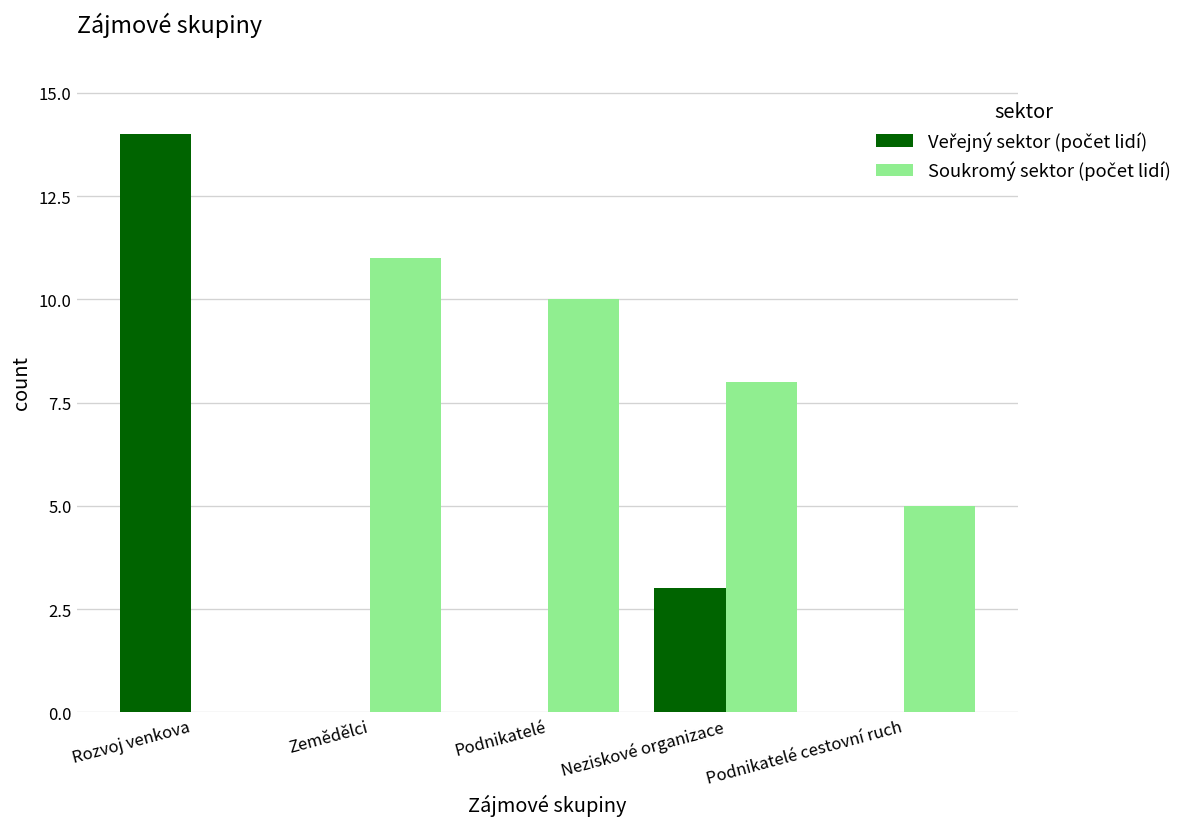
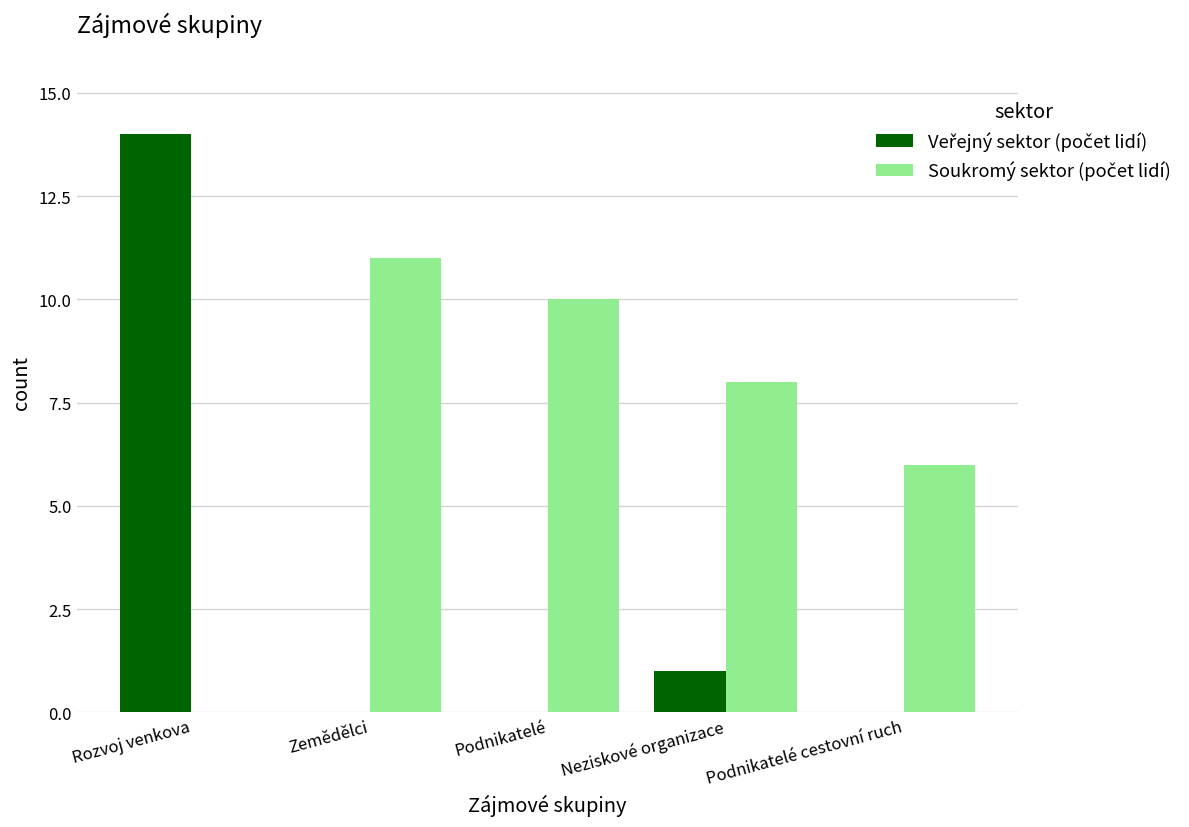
  {
    "Veřejný sektor (počet lidí)": {
      "Rozvoj venkova": 14,
      "Zemědělci": 0,
      "Podnikatelé": 0,
-     "Neziskové organizace": 3,
+     "Neziskové organizace": 1,
      "Podnikatelé cestovní ruch": 0
    },
    "Soukromý sektor (počet lidí)": {
      "Rozvoj venkova": 0,
      "Zemědělci": 11,
      "Podnikatelé": 10,
      "Neziskové organizace": 8,
-     "Podnikatelé cestovní ruch": 5
+     "Podnikatelé cestovní ruch": 6
    }
  }
